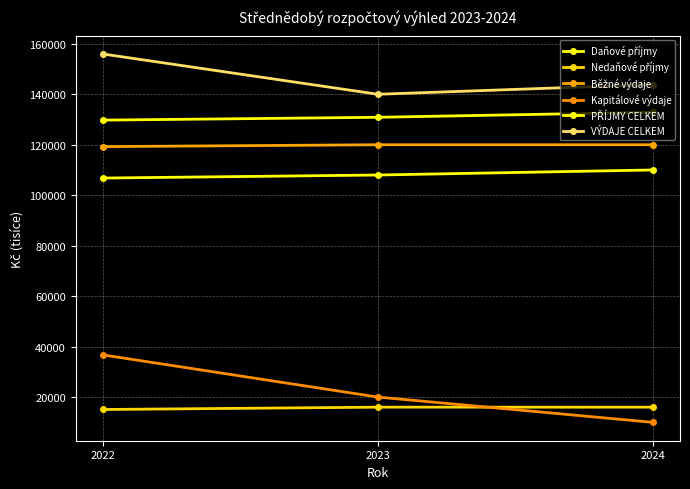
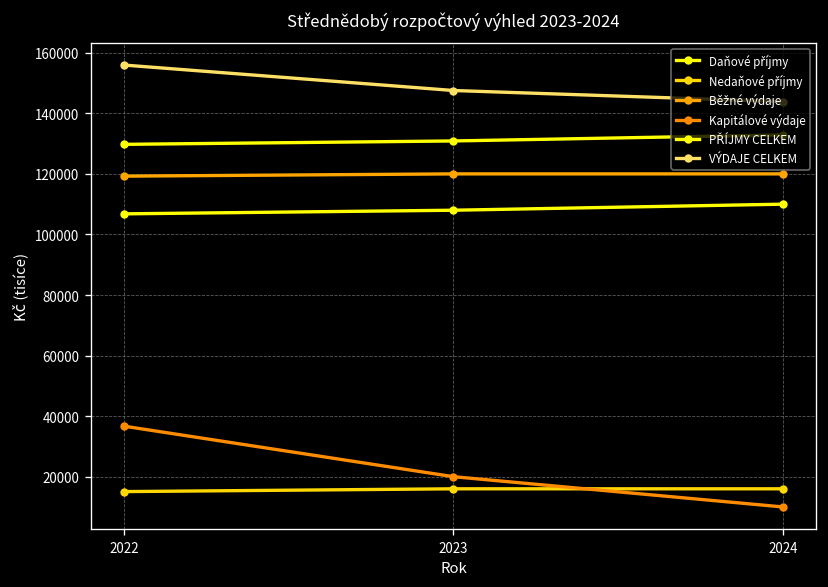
  {
    "VÝDAJE CELKEM": {
      "2022": 156000,
-     "2023": 140000
+     "2023": 148000
    }
  }
